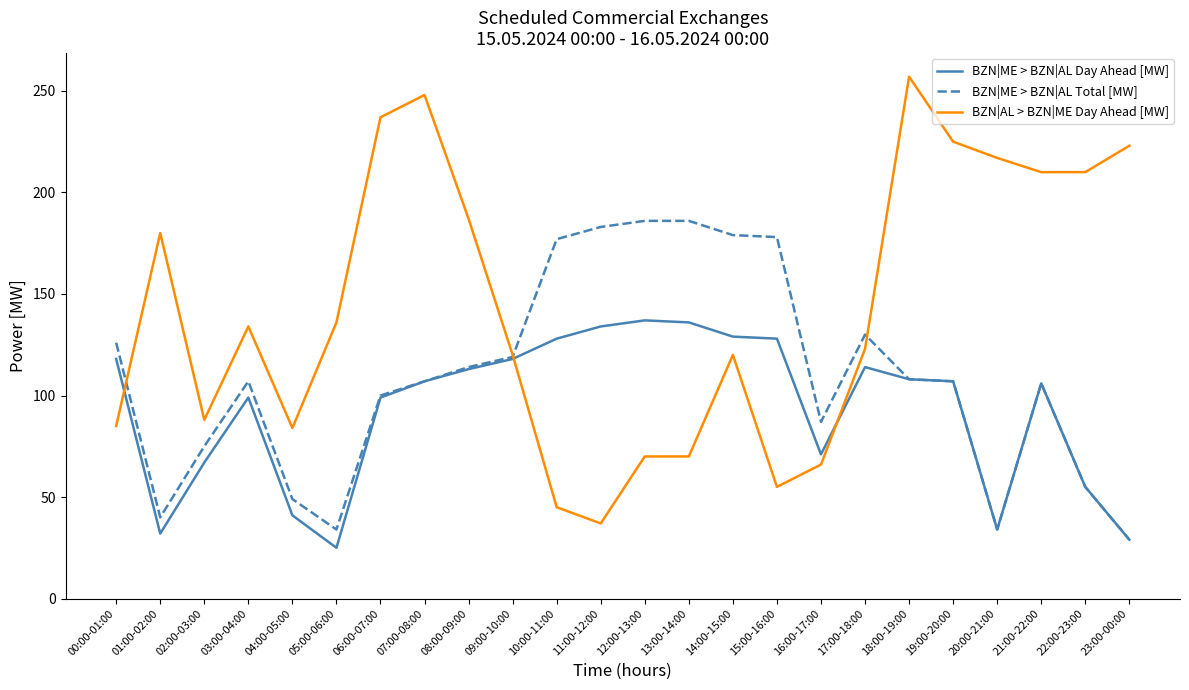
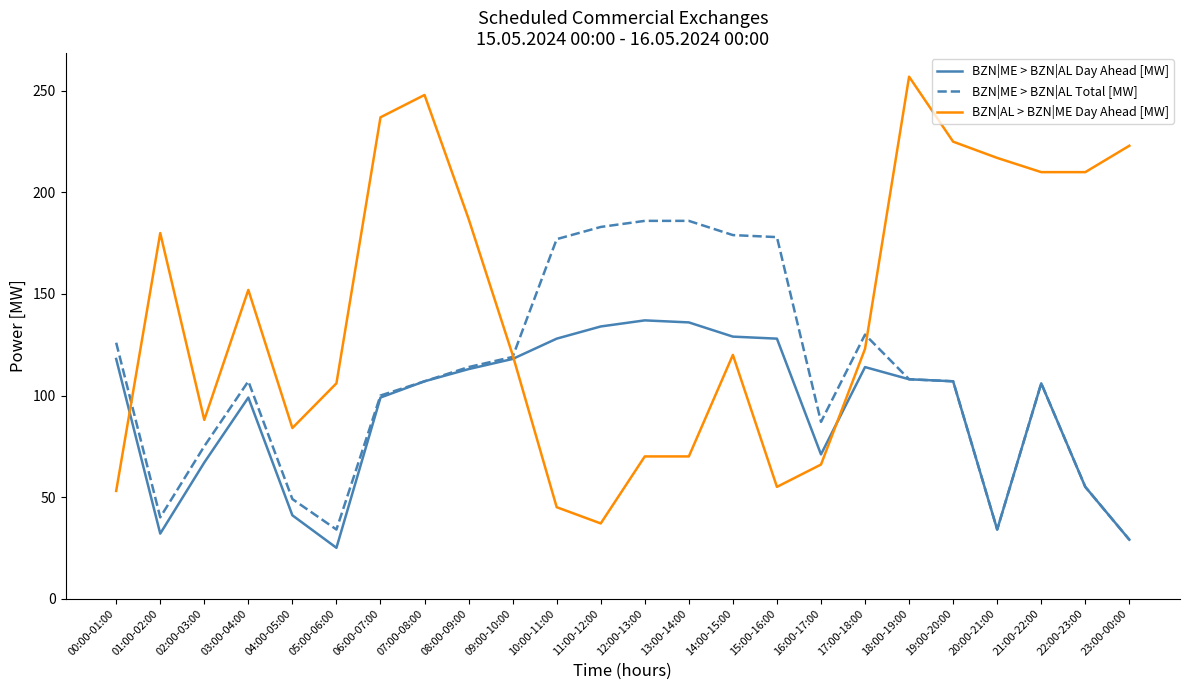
  {
    "BZN|AL > BZN|ME Day Ahead [MW]": {
-     "00:00-01:00": 85,
+     "00:00-01:00": 53,
      "01:00-02:00": 180,
      "02:00-03:00": 88,
-     "03:00-04:00": 134,
+     "03:00-04:00": 152,
      "04:00-05:00": 84,
-     "05:00-06:00": 136,
+     "05:00-06:00": 106,
      "06:00-07:00": 237,
      "07:00-08:00": 248,
      "08:00-09:00": 187,
      "10:00-11:00": 45,
      "11:00-12:00": 37,
      "12:00-13:00": 70,
      "13:00-14:00": 70,
      "14:00-15:00": 120,
      "15:00-16:00": 55,
      "16:00-17:00": 66,
      "17:00-18:00": 123,
      "18:00-19:00": 257,
      "19:00-20:00": 225,
      "20:00-21:00": 217,
      "21:00-22:00": 210,
      "22:00-23:00": 210,
      "23:00-00:00": 223
    }
  }
